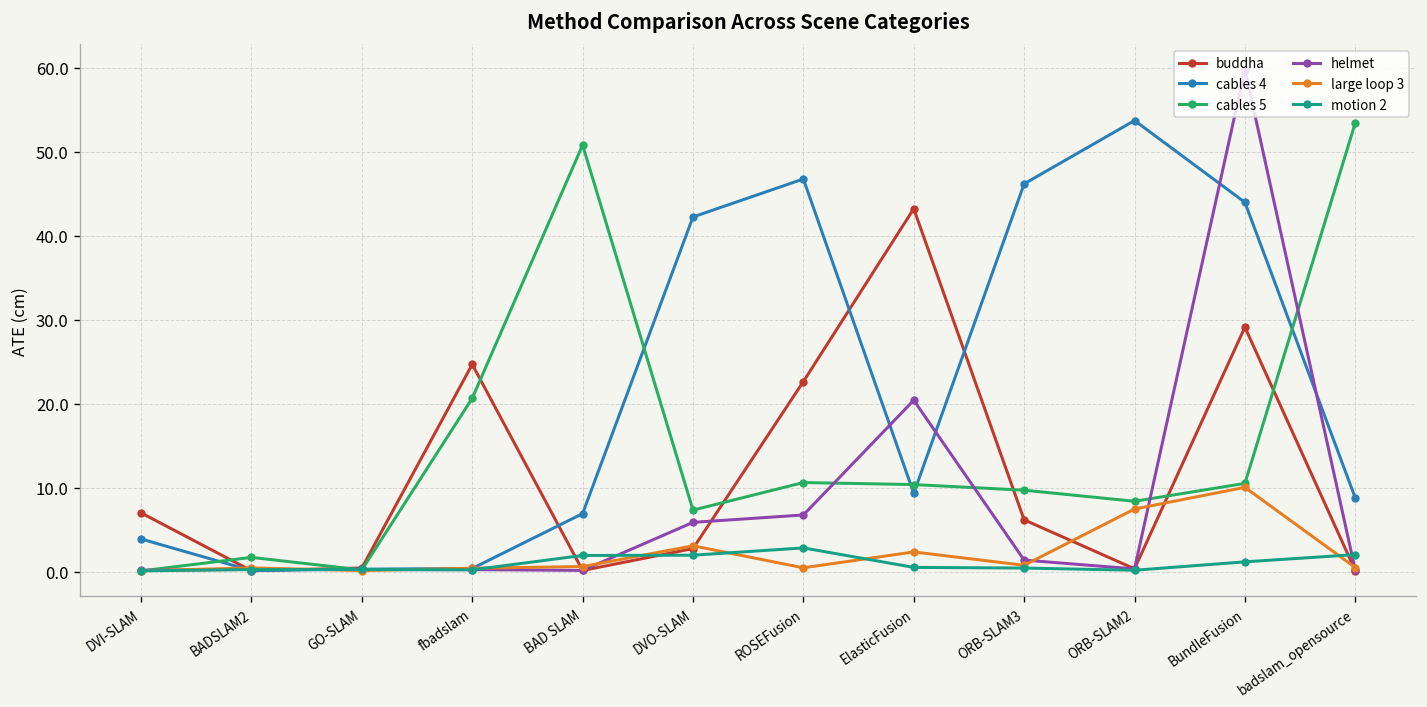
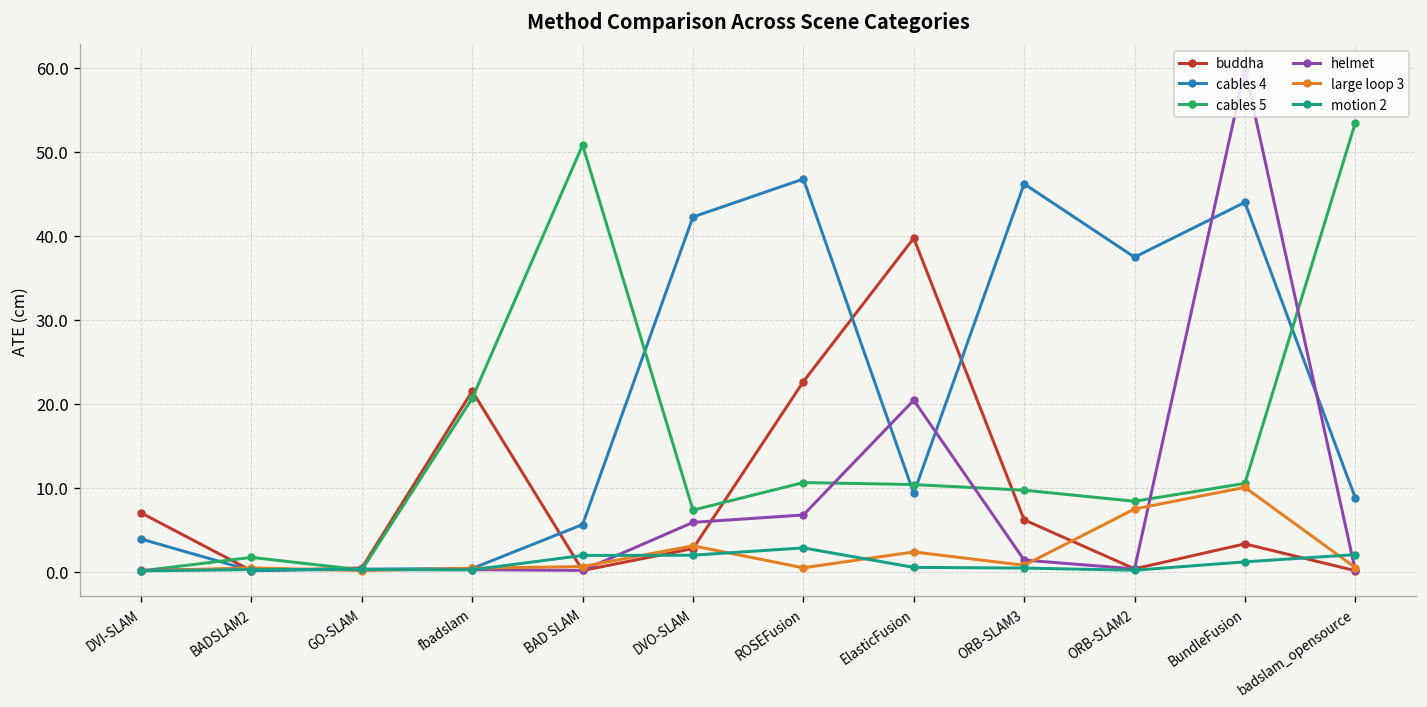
  {
    "buddha": {
      "DVI-SLAM": 7,
-     "fbadslam": 25,
+     "fbadslam": 21,
      "ROSEFusion": 23,
-     "ElasticFusion": 43,
+     "ElasticFusion": 40,
      "ORB-SLAM3": 6,
-     "BundleFusion": 29
+     "BundleFusion": 3
    },
    "cables 4": {
      "DVI-SLAM": 4,
-     "BAD SLAM": 7,
+     "BAD SLAM": 6,
      "DVO-SLAM": 42,
      "ROSEFusion": 47,
      "ElasticFusion": 9,
      "ORB-SLAM3": 46,
-     "ORB-SLAM2": 54,
+     "ORB-SLAM2": 37,
      "BundleFusion": 44,
      "badslam_opensource": 9
    },
    "helmet": {
      "DVO-SLAM": 6,
      "ROSEFusion": 7,
      "ElasticFusion": 20,
      "ORB-SLAM3": 1
    },
    "large loop 3": {
      "BAD SLAM": 1,
      "ROSEFusion": 0,
      "ElasticFusion": 2,
      "ORB-SLAM2": 7,
      "BundleFusion": 10
    }
  }
